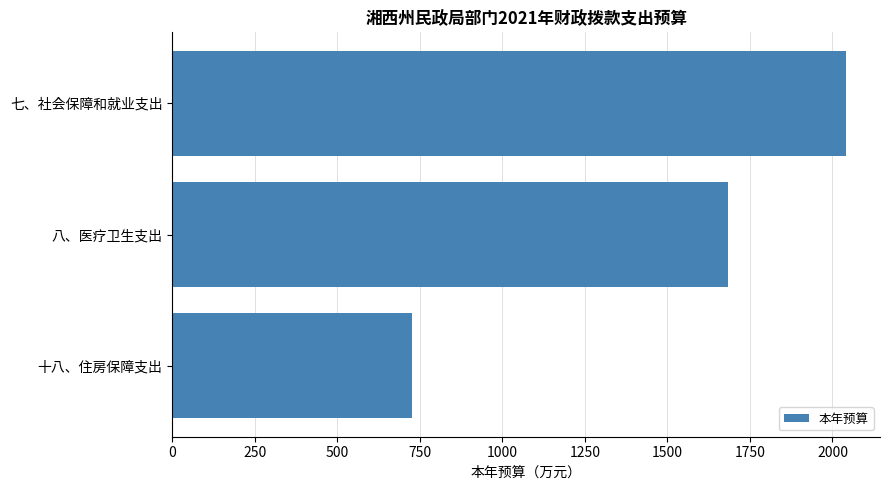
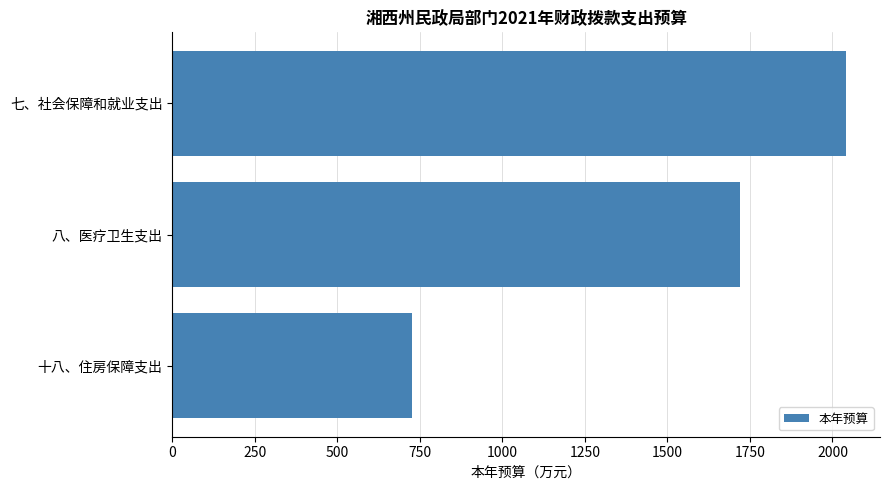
  {
    "七、社会保障和就业支出": 2040,
-   "八、医疗卫生支出": 1680,
+   "八、医疗卫生支出": 1720,
    "十八、住房保障支出": 730
  }
